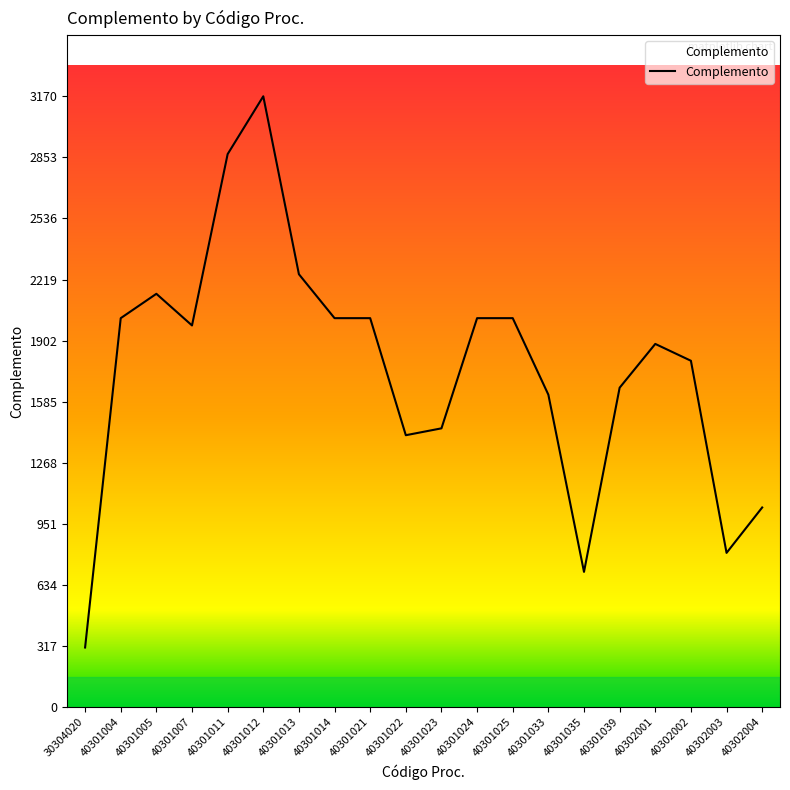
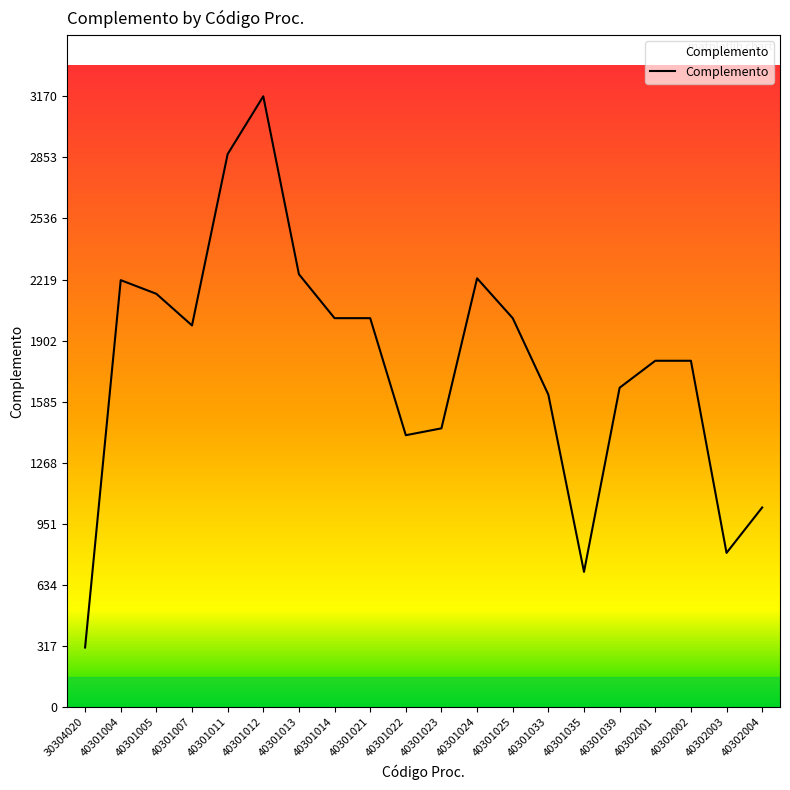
  {
    "30304020": 310,
-   "40301004": 2020,
+   "40301004": 2220,
    "40301005": 2140,
    "40301007": 1980,
    "40301011": 2870,
    "40301012": 3170,
    "40301013": 2250,
    "40301014": 2020,
    "40301021": 2020,
    "40301022": 1410,
    "40301023": 1450,
-   "40301024": 2020,
+   "40301024": 2230,
    "40301025": 2020,
    "40301033": 1620,
    "40301035": 700,
    "40301039": 1660,
-   "40302001": 1880,
+   "40302001": 1800,
    "40302002": 1800,
    "40302003": 800,
    "40302004": 1040
  }
